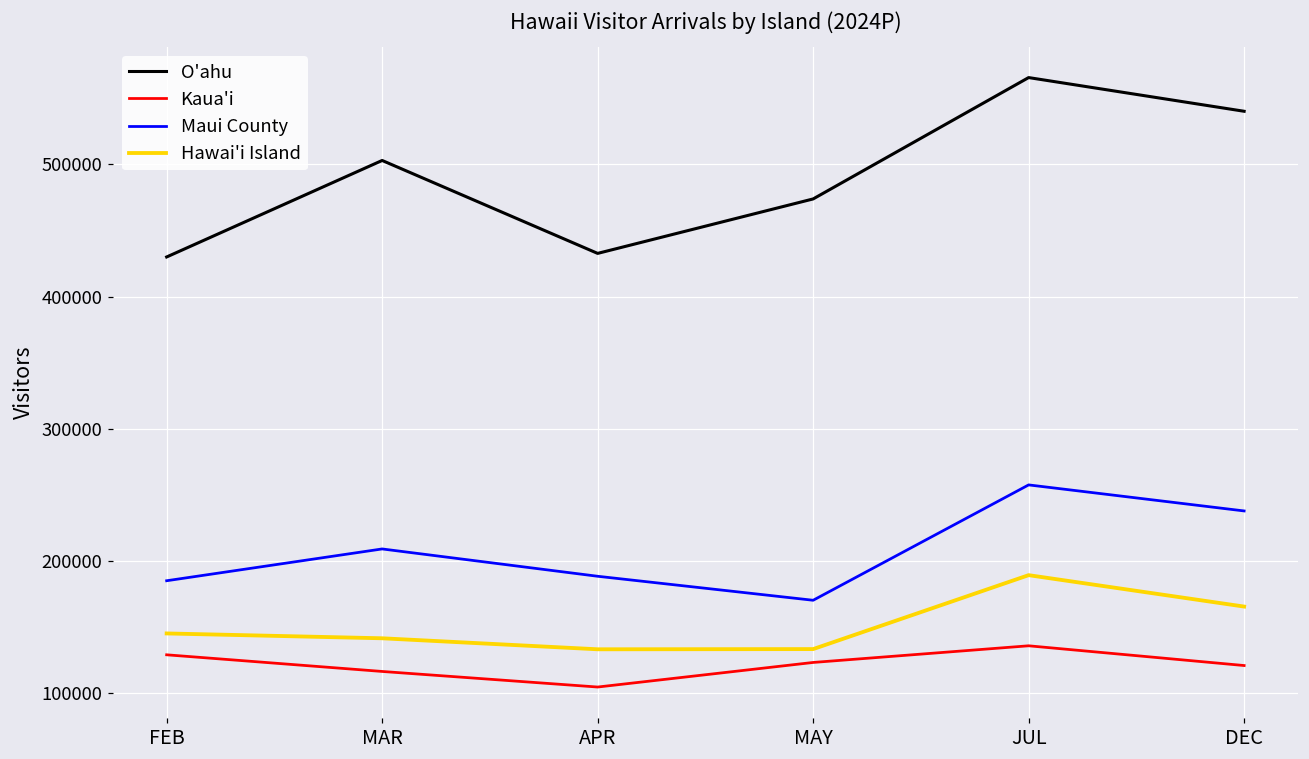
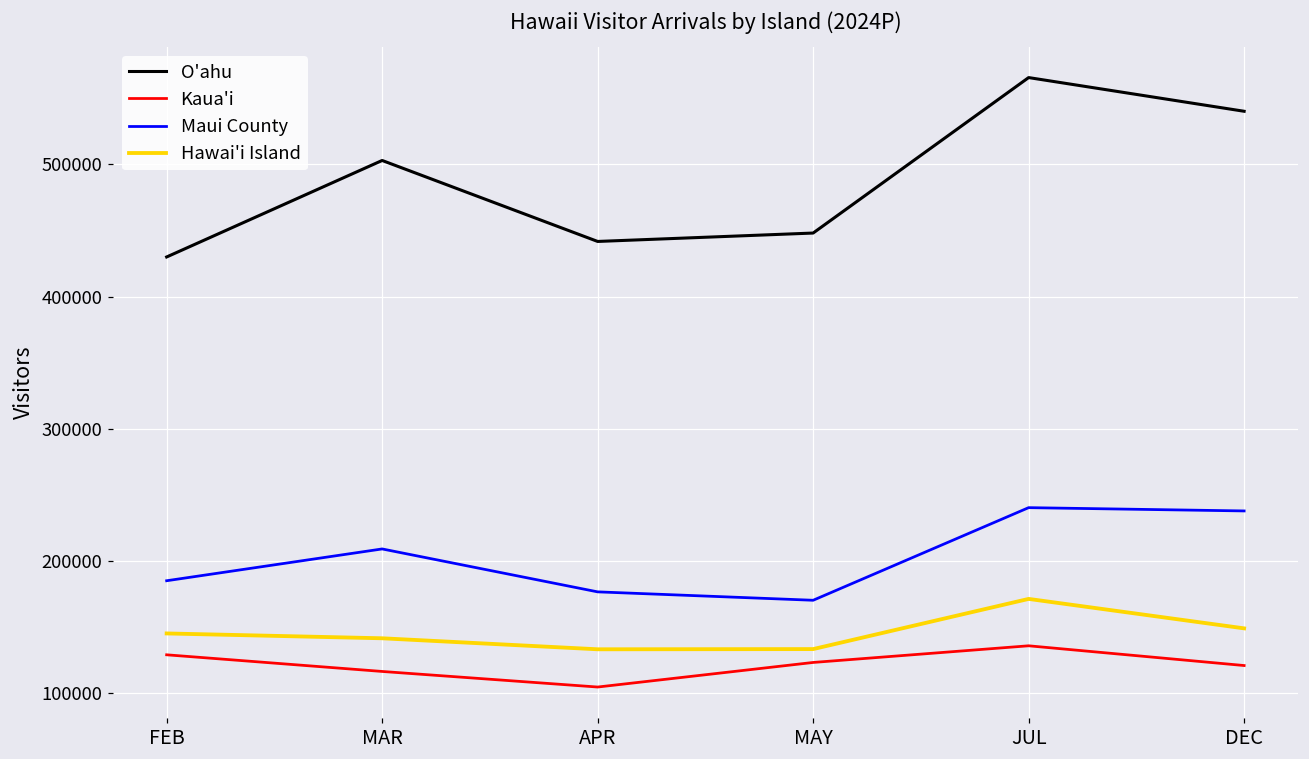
  {
    "O'ahu": {
      "FEB": 430000,
      "MAR": 503000,
-     "APR": 433000,
-     "MAY": 474000,
+     "APR": 442000,
+     "MAY": 448000,
      "JUL": 566000,
      "DEC": 540000
    },
    "Kaua'i": {
      "FEB": 129000,
      "MAR": 116000,
      "APR": 105000,
      "MAY": 123000,
      "JUL": 136000,
      "DEC": 121000
    },
    "Maui County": {
      "FEB": 185000,
      "MAR": 209000,
-     "APR": 188000,
+     "APR": 177000,
      "MAY": 170000,
-     "JUL": 258000,
+     "JUL": 240000,
      "DEC": 238000
    },
    "Hawai'i Island": {
      "FEB": 145000,
      "MAR": 142000,
      "APR": 133000,
      "MAY": 133000,
-     "JUL": 189000,
-     "DEC": 166000
+     "JUL": 171000,
+     "DEC": 149000
    }
  }
